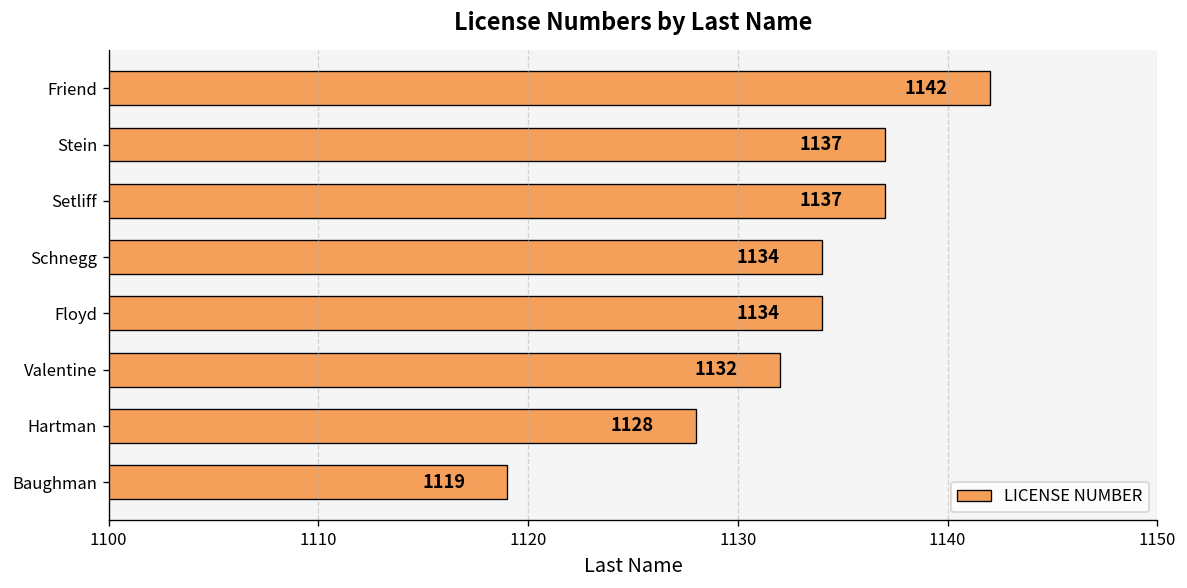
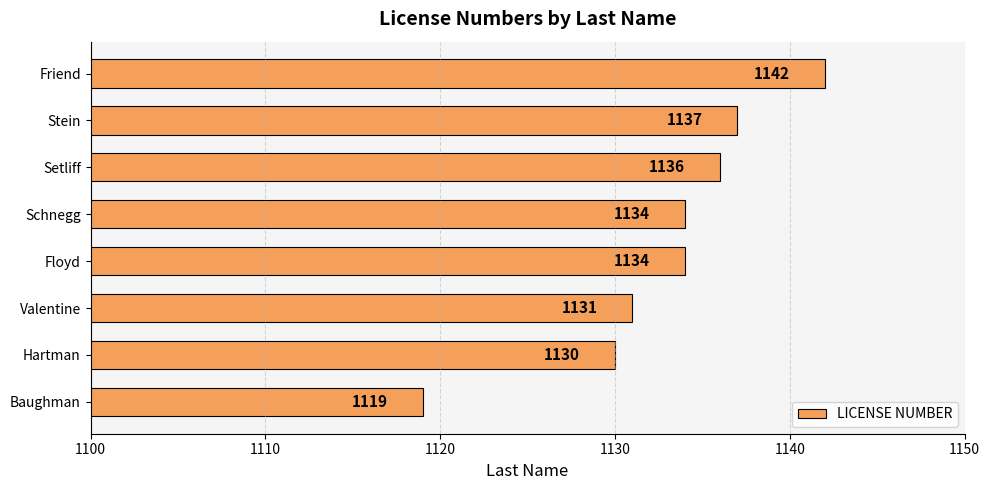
  {
    "Friend": 1142,
    "Stein": 1137,
-   "Setliff": 1137,
+   "Setliff": 1136,
    "Schnegg": 1134,
    "Floyd": 1134,
-   "Valentine": 1132,
-   "Hartman": 1128,
+   "Valentine": 1131,
+   "Hartman": 1130,
    "Baughman": 1119
  }
